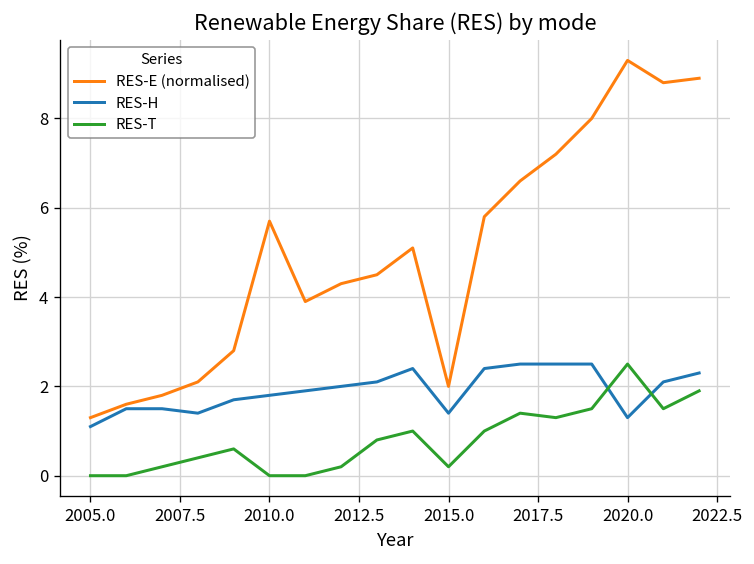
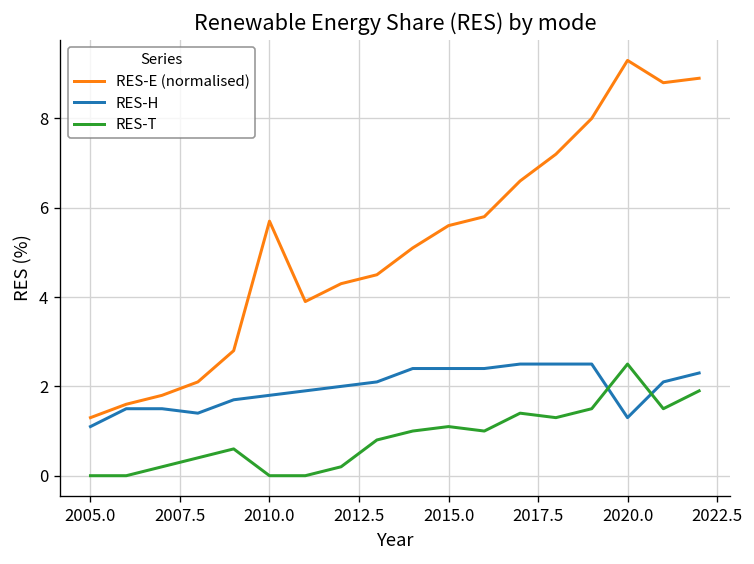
  {
    "RES-E (normalised)": {
      "2005.0": 1.3,
      "2010.0": 5.7,
-     "2015.0": 2.0,
+     "2015.0": 5.6,
      "2020.0": 9.3
    },
    "RES-H": {
      "2005.0": 1.1,
      "2010.0": 1.8,
-     "2015.0": 1.4,
+     "2015.0": 2.4,
      "2020.0": 1.3
    },
    "RES-T": {
      "2005.0": 0.0,
      "2010.0": 0.0,
-     "2015.0": 0.2,
+     "2015.0": 1.1,
      "2020.0": 2.5
    }
  }
